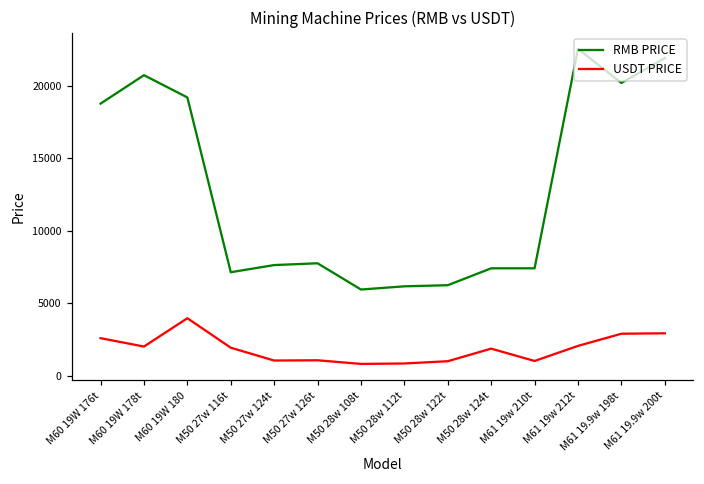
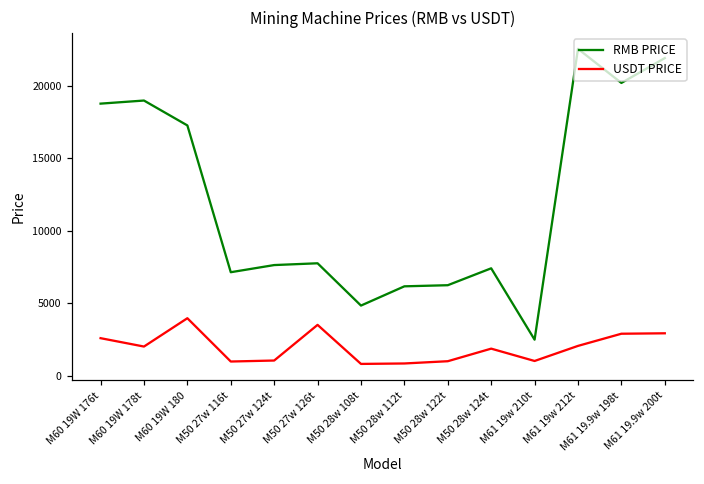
  {
    "RMB PRICE": {
      "M60 19W 176t": 18800,
-     "M60 19W 178t": 20700,
-     "M60 19W 180": 19200,
+     "M60 19W 178t": 19000,
+     "M60 19W 180": 17300,
      "M50 27w 116t": 7100,
      "M50 27w 124t": 7600,
      "M50 27w 126t": 7800,
-     "M50 28w 108t": 5900,
+     "M50 28w 108t": 4800,
      "M50 28w 112t": 6200,
      "M50 28w 122t": 6200,
      "M50 28w 124t": 7400,
-     "M61 19w 210t": 7400,
+     "M61 19w 210t": 2500,
      "M61 19.9w 198t": 20200
    },
    "USDT PRICE": {
      "M60 19W 176t": 2600,
      "M60 19W 178t": 2000,
      "M60 19W 180": 4000,
-     "M50 27w 116t": 1900,
+     "M50 27w 116t": 1000,
      "M50 27w 124t": 1100,
-     "M50 27w 126t": 1100,
+     "M50 27w 126t": 3500,
      "M50 28w 108t": 800,
      "M50 28w 112t": 900,
      "M50 28w 122t": 1000,
      "M50 28w 124t": 1900,
      "M61 19w 210t": 1000,
      "M61 19w 212t": 2100,
      "M61 19.9w 198t": 2900,
      "M61 19.9w 200t": 2900
    }
  }
